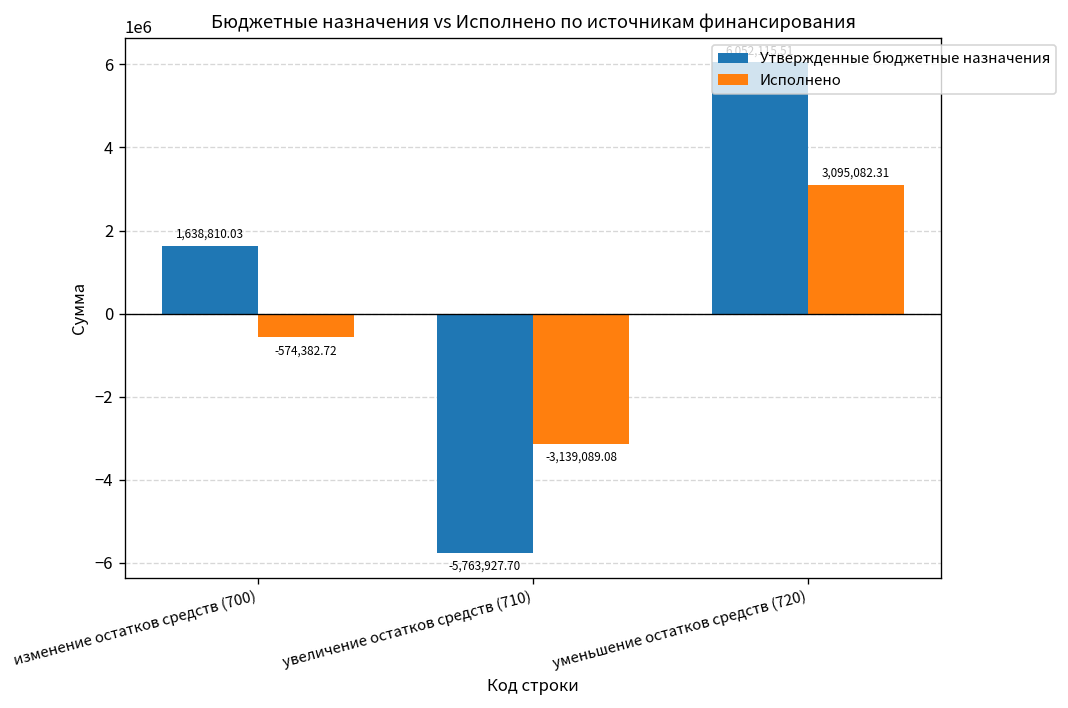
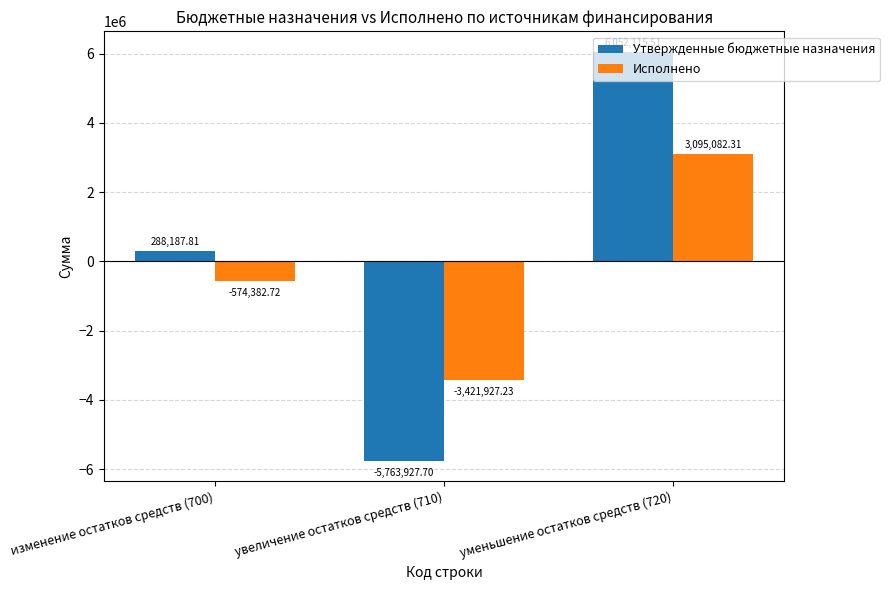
  {
    "Утвержденные бюджетные назначения": {
-     "изменение остатков средств (700)": "1,638,810.03",
+     "изменение остатков средств (700)": "288,187.81",
      "увеличение остатков средств (710)": "-5,763,927.70"
    },
    "Исполнено": {
      "изменение остатков средств (700)": "-574,382.72",
-     "увеличение остатков средств (710)": "-3,139,089.08",
+     "увеличение остатков средств (710)": "-3,421,927.23",
      "уменьшение остатков средств (720)": "3,095,082.31"
    }
  }
